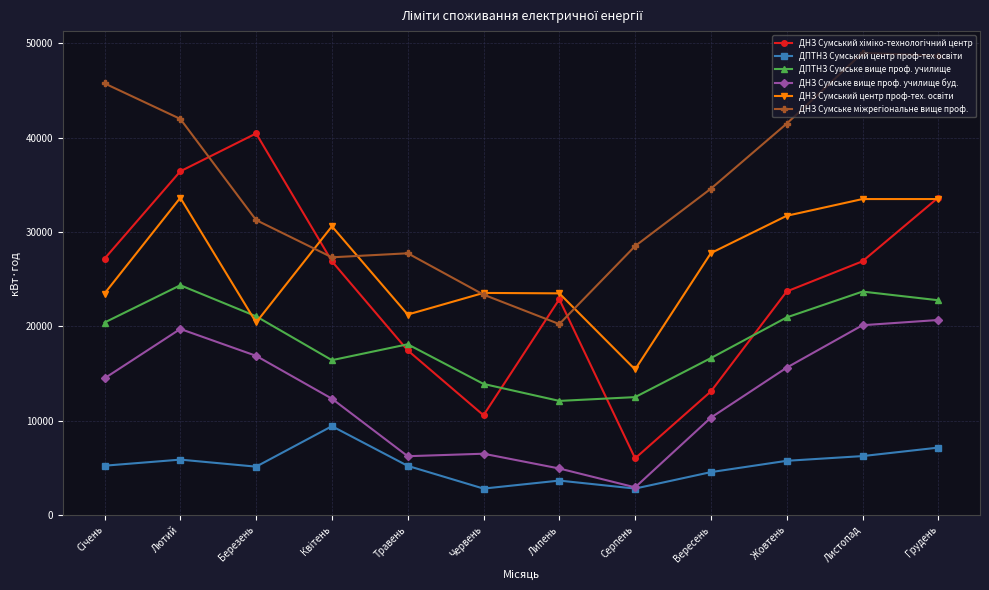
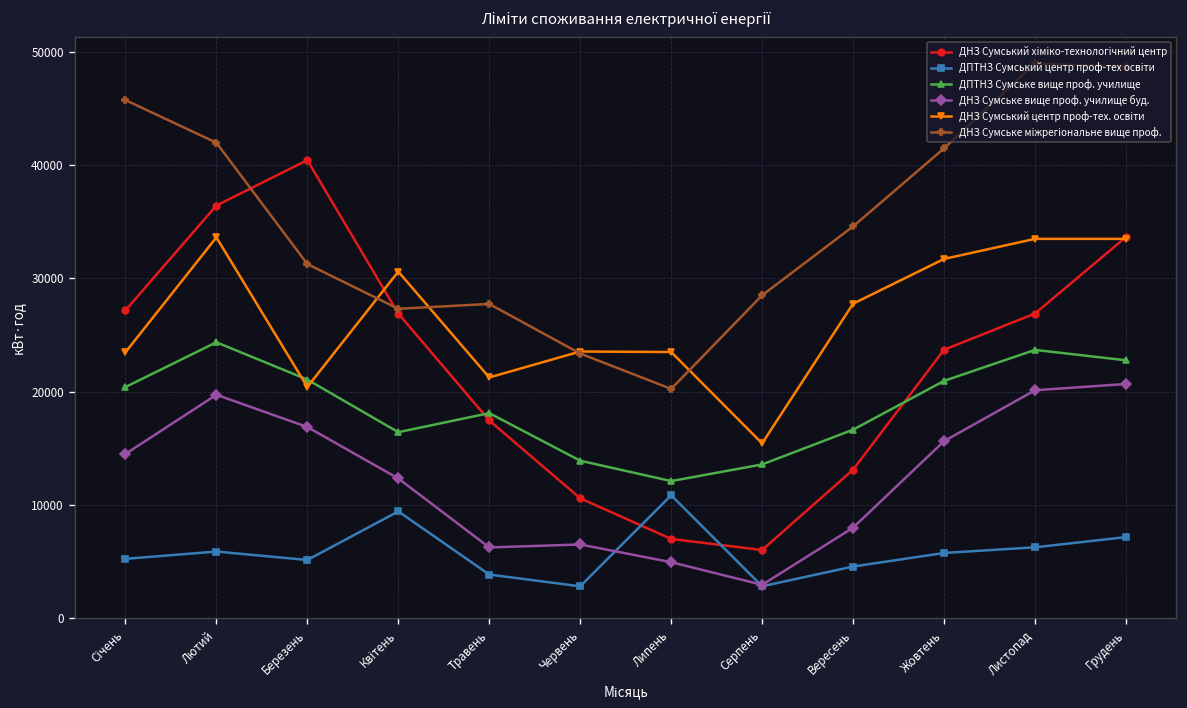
  {
    "ДНЗ Сумський хіміко-технологічний центр": {
      "Січень": 27000,
      "Лютий": 36000,
      "Березень": 40000,
      "Квітень": 27000,
      "Травень": 17000,
      "Червень": 11000,
-     "Липень": 23000,
+     "Липень": 7000,
      "Серпень": 6000,
      "Вересень": 13000,
      "Жовтень": 24000,
      "Листопад": 27000
    },
    "ДПТНЗ Сумський центр проф-тех освіти": {
      "Січень": 5000,
      "Лютий": 6000,
      "Березень": 5000,
      "Квітень": 9000,
-     "Травень": 5000,
+     "Травень": 4000,
      "Червень": 3000,
-     "Липень": 4000,
+     "Липень": 11000,
      "Вересень": 5000,
      "Жовтень": 6000,
      "Листопад": 6000,
      "Грудень": 7000
    },
    "ДПТНЗ Сумське вище проф. училище": {
      "Січень": 20000,
      "Лютий": 24000,
      "Березень": 21000,
      "Квітень": 16000,
      "Травень": 18000,
      "Червень": 14000,
      "Липень": 12000,
-     "Серпень": 12000,
+     "Серпень": 14000,
      "Вересень": 17000,
      "Жовтень": 21000,
      "Листопад": 24000,
      "Грудень": 23000
    },
    "ДНЗ Сумське вище проф. училище буд.": {
      "Січень": 14000,
      "Лютий": 20000,
      "Березень": 17000,
      "Квітень": 12000,
      "Травень": 6000,
      "Червень": 6000,
      "Липень": 5000,
-     "Вересень": 10000,
+     "Вересень": 8000,
      "Жовтень": 16000,
      "Листопад": 20000,
      "Грудень": 21000
    },
    "ДНЗ Сумський центр проф-тех. освіти": {
      "Січень": 23000,
      "Лютий": 34000,
      "Березень": 20000,
      "Квітень": 31000,
      "Травень": 21000,
      "Липень": 23000,
      "Серпень": 15000,
      "Вересень": 28000,
      "Жовтень": 32000,
      "Листопад": 34000
    },
    "ДНЗ Сумське міжрегіональне вище проф.": {
      "Січень": 46000,
      "Лютий": 42000,
      "Березень": 31000,
      "Квітень": 27000,
      "Травень": 28000,
      "Липень": 20000,
      "Серпень": 29000,
      "Вересень": 35000,
      "Жовтень": 42000
    }
  }
